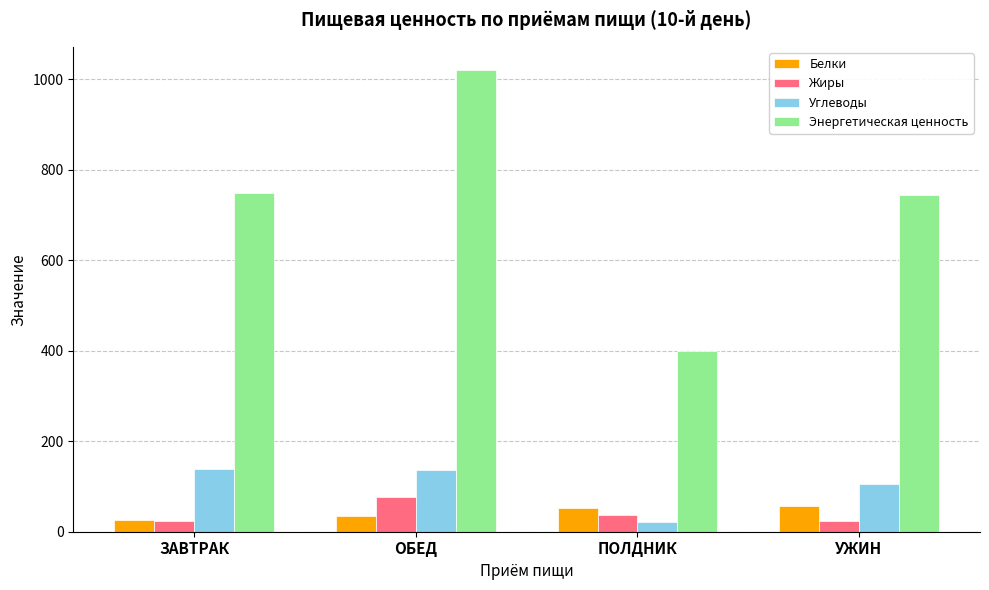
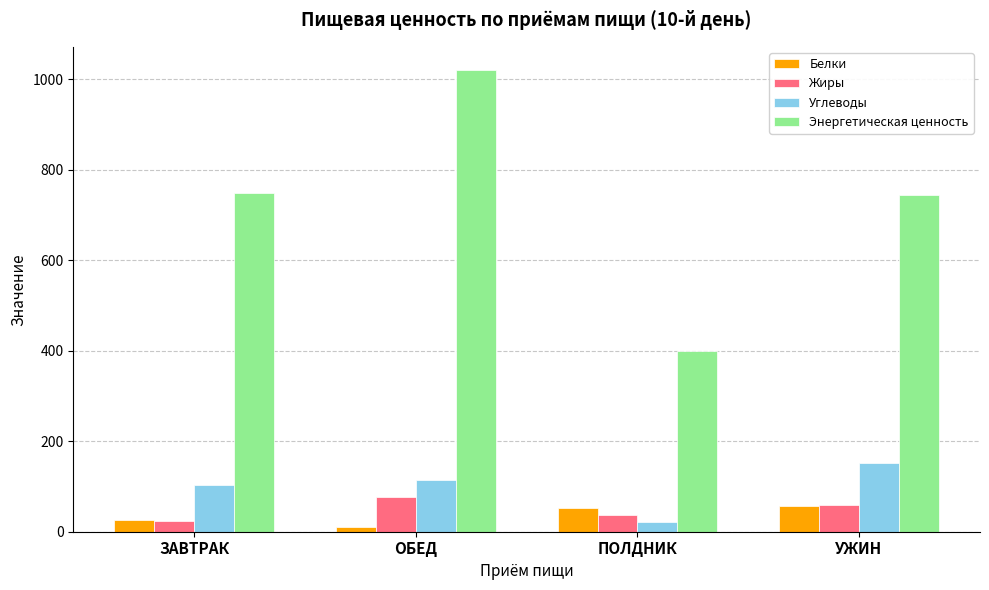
  {
    "Белки": {
      "ЗАВТРАК": 30,
-     "ОБЕД": 30,
+     "ОБЕД": 10,
      "ПОЛДНИК": 50,
      "УЖИН": 60
    },
    "Жиры": {
      "ЗАВТРАК": 20,
      "ОБЕД": 80,
      "ПОЛДНИК": 40,
-     "УЖИН": 20
+     "УЖИН": 60
    },
    "Углеводы": {
-     "ЗАВТРАК": 140,
-     "ОБЕД": 140,
+     "ЗАВТРАК": 100,
+     "ОБЕД": 110,
      "ПОЛДНИК": 20,
-     "УЖИН": 110
+     "УЖИН": 150
    },
    "Энергетическая ценность": {
      "ЗАВТРАК": 750,
      "ОБЕД": 1020,
      "ПОЛДНИК": 400,
      "УЖИН": 750
    }
  }
